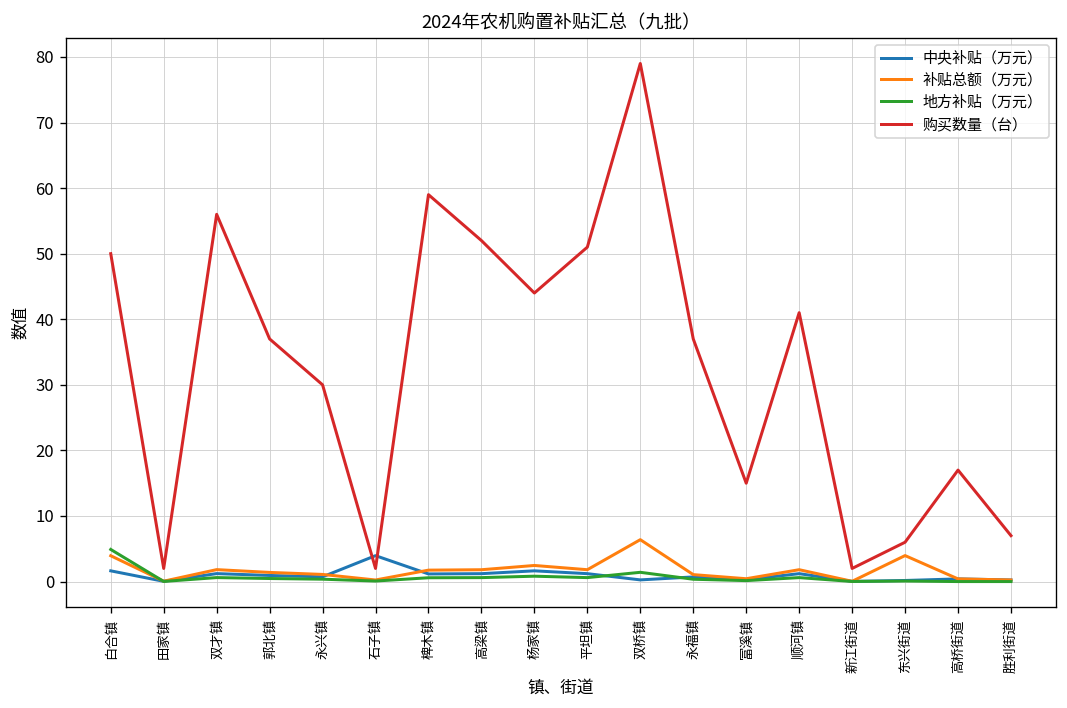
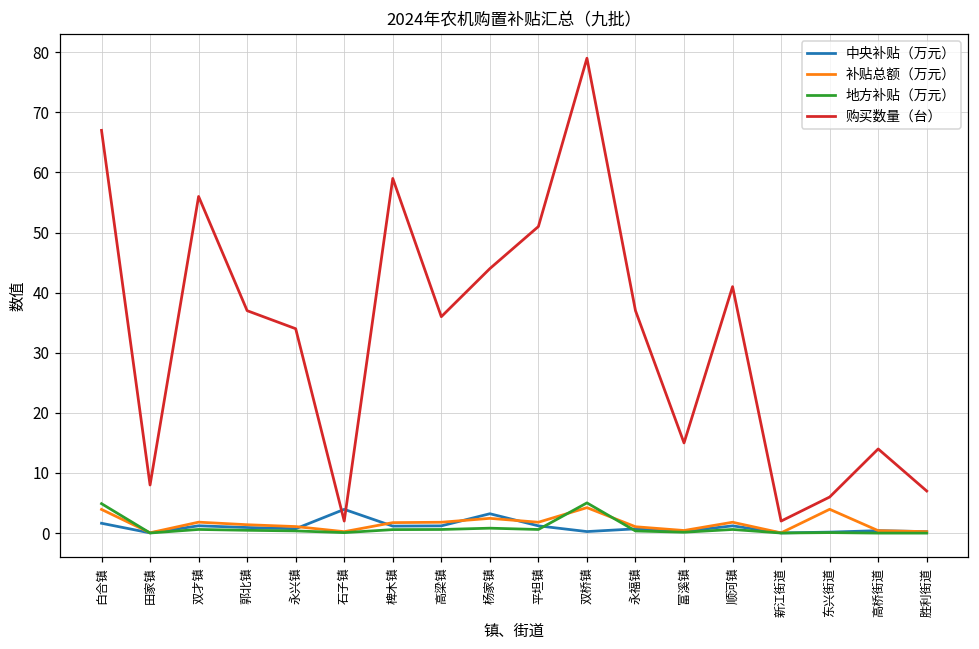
  {
    "中央补贴（万元）": {
      "白合镇": 2,
      "双才镇": 1,
      "石子镇": 4,
      "椑木镇": 1,
      "高梁镇": 1,
-     "杨家镇": 2,
+     "杨家镇": 3,
      "平坦镇": 1,
      "双桥镇": 0,
      "顺河镇": 1
    },
    "补贴总额（万元）": {
      "白合镇": 4,
      "双才镇": 2,
      "郭北镇": 1,
      "椑木镇": 2,
      "高梁镇": 2,
      "杨家镇": 2,
      "平坦镇": 2,
-     "双桥镇": 6,
+     "双桥镇": 4,
      "顺河镇": 2,
      "东兴街道": 4
    },
    "地方补贴（万元）": {
      "白合镇": 5,
      "双才镇": 1,
      "椑木镇": 1,
      "高梁镇": 1,
      "杨家镇": 1,
      "平坦镇": 1,
-     "双桥镇": 1,
+     "双桥镇": 5,
      "顺河镇": 1
    },
    "购买数量（台）": {
-     "白合镇": 50,
-     "田家镇": 2,
+     "白合镇": 67,
+     "田家镇": 8,
      "双才镇": 56,
      "郭北镇": 37,
-     "永兴镇": 30,
+     "永兴镇": 34,
      "石子镇": 2,
      "椑木镇": 59,
-     "高梁镇": 52,
+     "高梁镇": 36,
      "杨家镇": 44,
      "平坦镇": 51,
      "双桥镇": 79,
      "永福镇": 37,
      "富溪镇": 15,
      "顺河镇": 41,
      "新江街道": 2,
      "东兴街道": 6,
-     "高桥街道": 17,
+     "高桥街道": 14,
      "胜利街道": 7
    }
  }
